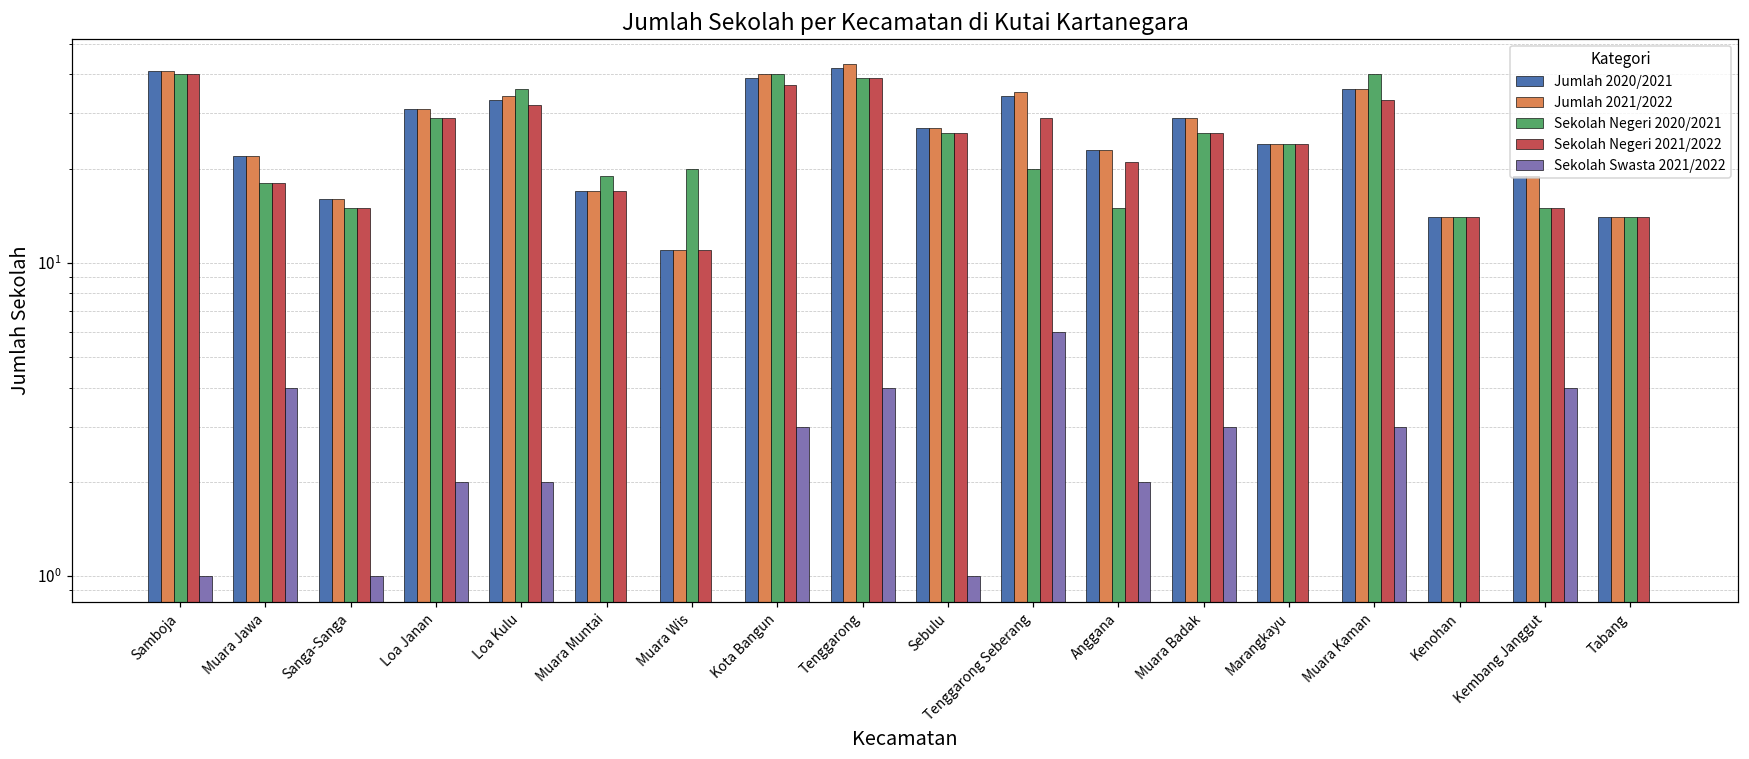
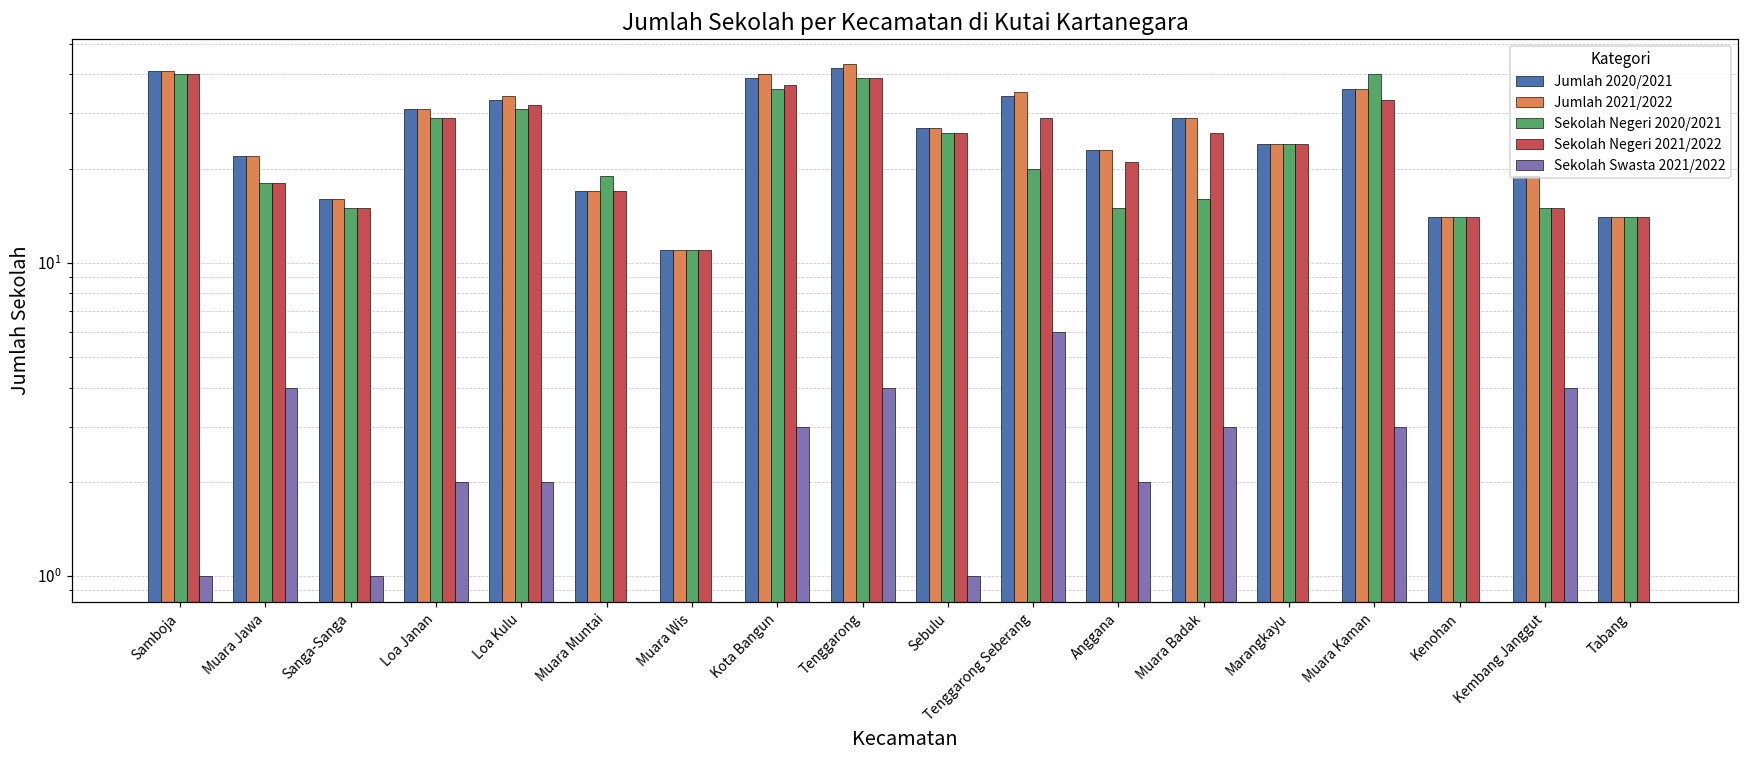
  {
    "Sekolah Negeri 2020/2021": {
      "Samboja": 40,
      "Muara Jawa": 18,
      "Sanga-Sanga": 15,
      "Loa Janan": 29,
-     "Loa Kulu": 36,
+     "Loa Kulu": 31,
      "Muara Muntai": 19,
-     "Muara Wis": 20,
-     "Kota Bangun": 40,
+     "Muara Wis": 11,
+     "Kota Bangun": 36,
      "Tenggarong": 39,
      "Sebulu": 26,
      "Tenggarong Seberang": 20,
      "Anggana": 15,
-     "Muara Badak": 26,
+     "Muara Badak": 16,
      "Marangkayu": 24,
      "Muara Kaman": 40,
      "Kenohan": 14,
      "Kembang Janggut": 15,
      "Tabang": 14
    }
  }
